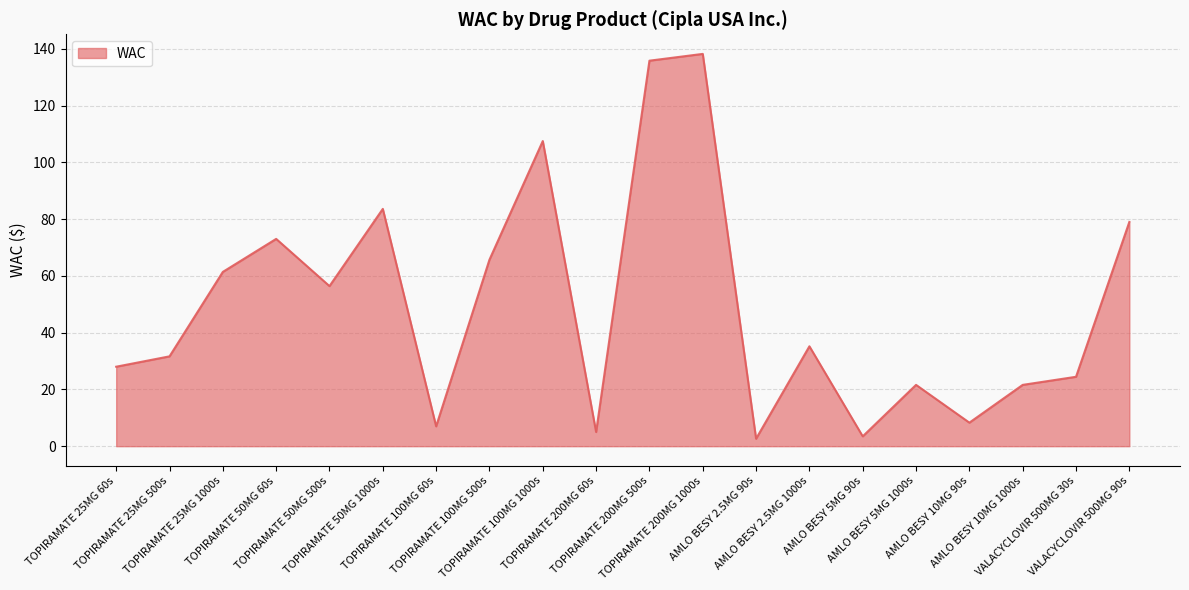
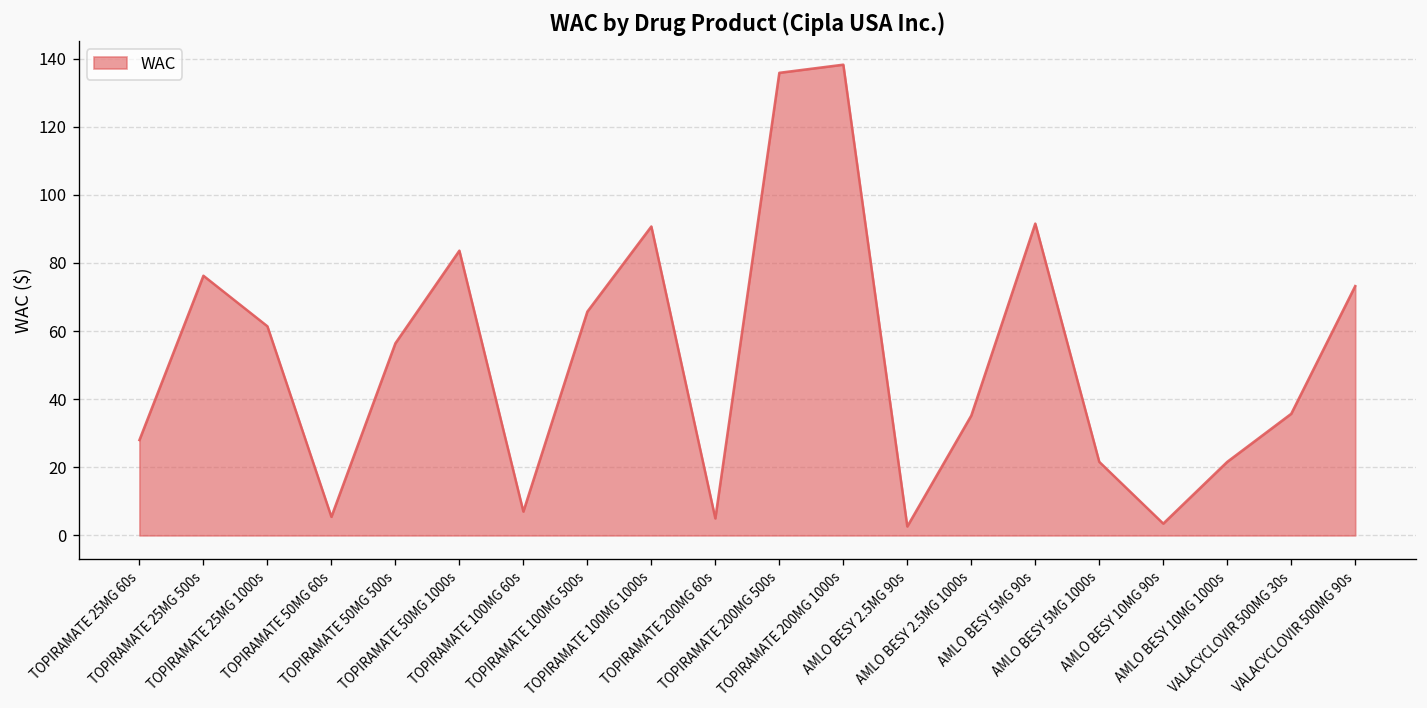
  {
    "TOPIRAMATE 25MG 60s": 28,
-   "TOPIRAMATE 25MG 500s": 32,
+   "TOPIRAMATE 25MG 500s": 76,
    "TOPIRAMATE 25MG 1000s": 61,
-   "TOPIRAMATE 50MG 60s": 73,
+   "TOPIRAMATE 50MG 60s": 5,
    "TOPIRAMATE 50MG 500s": 56,
    "TOPIRAMATE 50MG 1000s": 84,
    "TOPIRAMATE 100MG 60s": 7,
    "TOPIRAMATE 100MG 500s": 66,
-   "TOPIRAMATE 100MG 1000s": 108,
+   "TOPIRAMATE 100MG 1000s": 91,
    "TOPIRAMATE 200MG 60s": 5,
    "TOPIRAMATE 200MG 500s": 136,
    "TOPIRAMATE 200MG 1000s": 138,
    "AMLO BESY 2.5MG 90s": 3,
    "AMLO BESY 2.5MG 1000s": 35,
-   "AMLO BESY 5MG 90s": 3,
+   "AMLO BESY 5MG 90s": 92,
    "AMLO BESY 5MG 1000s": 22,
-   "AMLO BESY 10MG 90s": 8,
+   "AMLO BESY 10MG 90s": 3,
    "AMLO BESY 10MG 1000s": 22,
-   "VALACYCLOVIR 500MG 30s": 24,
-   "VALACYCLOVIR 500MG 90s": 79
+   "VALACYCLOVIR 500MG 30s": 36,
+   "VALACYCLOVIR 500MG 90s": 73
  }
